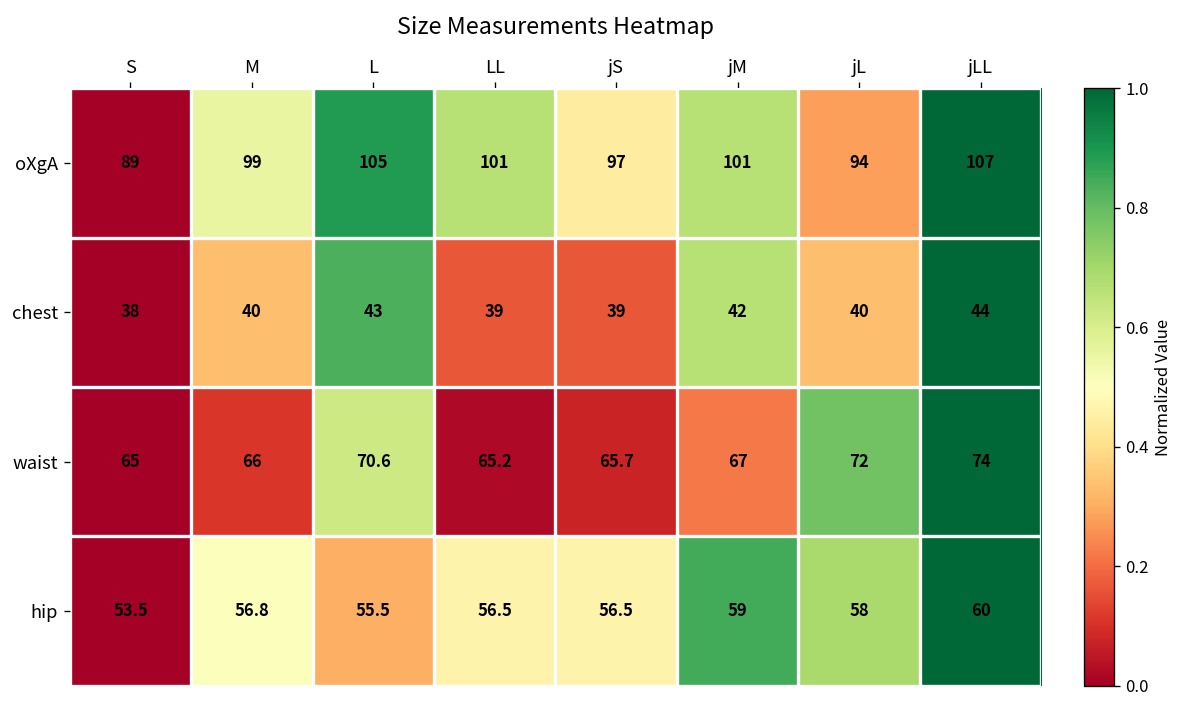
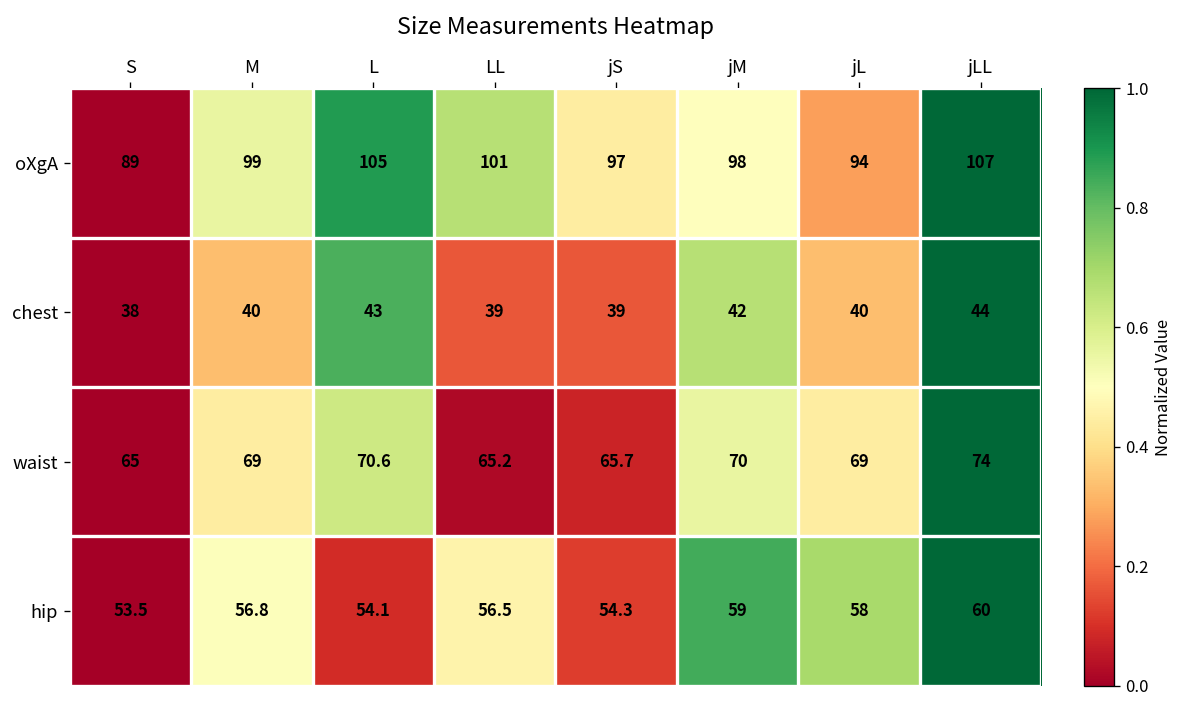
  {
    "oXgA": {
      "S": 89,
      "M": 99,
      "L": 105,
      "LL": 101,
      "jS": 97,
-     "jM": 101,
+     "jM": 98,
      "jL": 94,
      "jLL": 107
    },
    "chest": {
      "S": 38,
      "M": 40,
      "L": 43,
      "LL": 39,
      "jS": 39,
      "jM": 42,
      "jL": 40,
      "jLL": 44
    },
    "waist": {
      "S": 65,
-     "M": 66,
+     "M": 69,
      "L": 70.6,
      "LL": 65.2,
      "jS": 65.7,
-     "jM": 67,
-     "jL": 72,
+     "jM": 70,
+     "jL": 69,
      "jLL": 74
    },
    "hip": {
      "S": 53.5,
      "M": 56.8,
-     "L": 55.5,
+     "L": 54.1,
      "LL": 56.5,
-     "jS": 56.5,
+     "jS": 54.3,
      "jM": 59,
      "jL": 58,
      "jLL": 60
    }
  }
